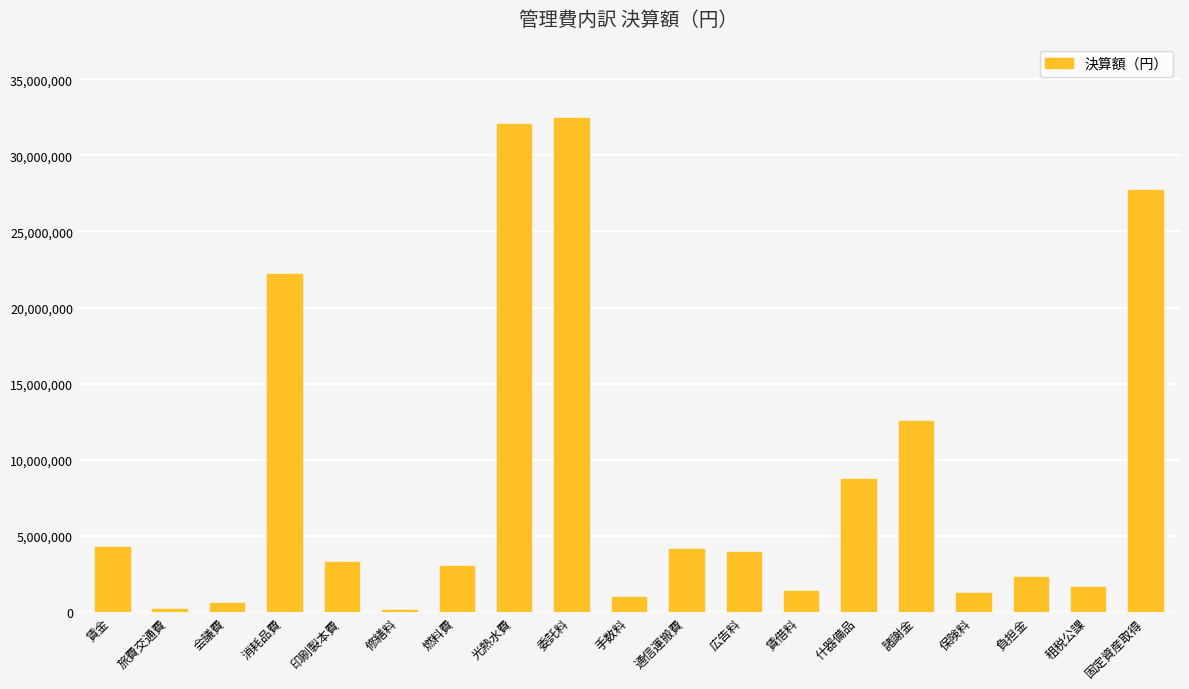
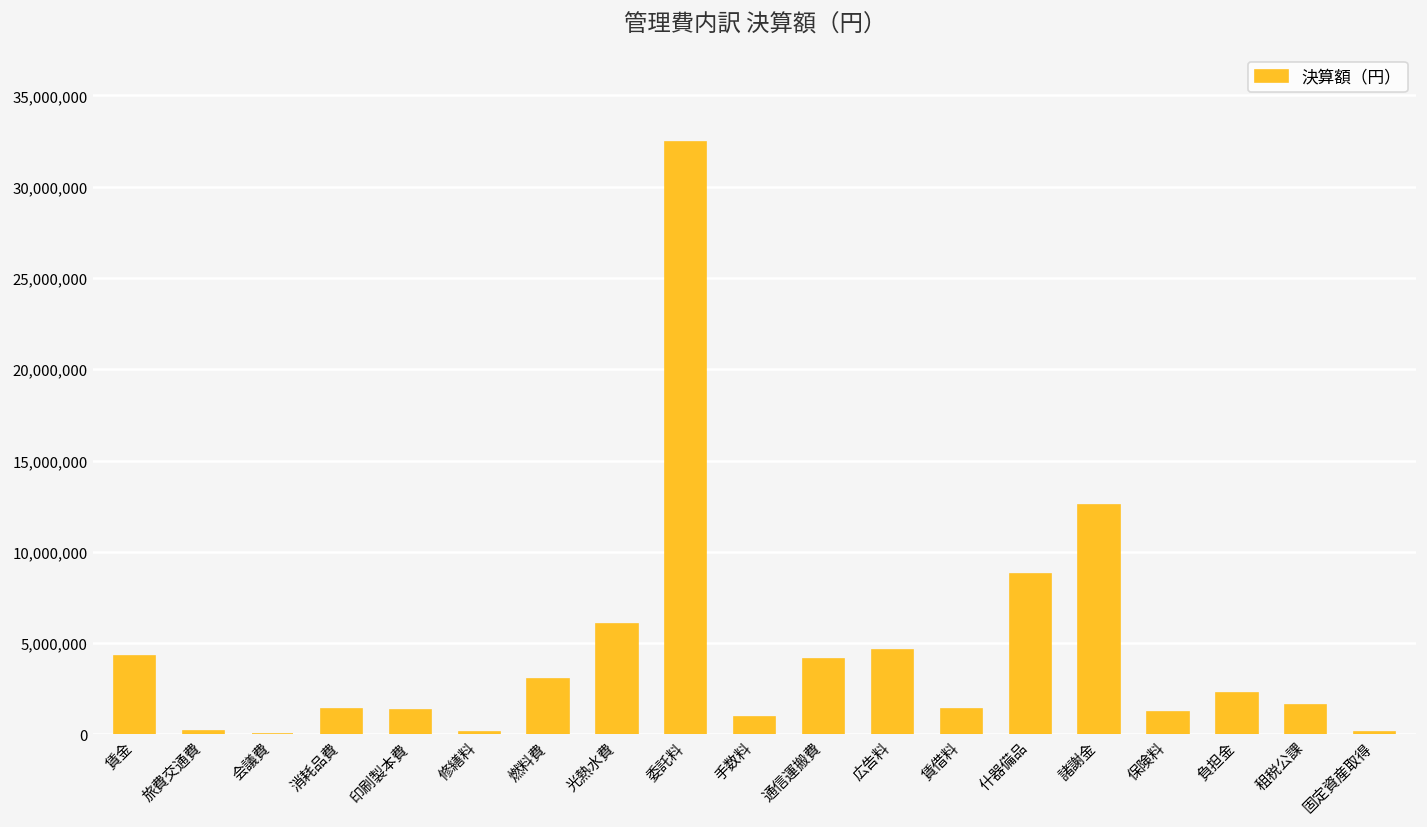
  {
    "賃金": "4,300,000",
    "旅費交通費": "200,000",
-   "会議費": "600,000",
-   "消耗品費": "22,200,000",
-   "印刷製本費": "3,300,000",
+   "会議費": "0",
+   "消耗品費": "1,400,000",
+   "印刷製本費": "1,300,000",
    "燃料費": "3,000,000",
-   "光熱水費": "32,100,000",
+   "光熱水費": "6,000,000",
    "委託料": "32,400,000",
    "手数料": "1,000,000",
    "通信運搬費": "4,100,000",
-   "広告料": "3,900,000",
+   "広告料": "4,600,000",
    "賃借料": "1,400,000",
    "什器備品": "8,800,000",
    "諸謝金": "12,600,000",
    "保険料": "1,200,000",
    "負担金": "2,300,000",
    "租税公課": "1,600,000",
-   "固定資産取得": "27,700,000"
+   "固定資産取得": "100,000"
  }
